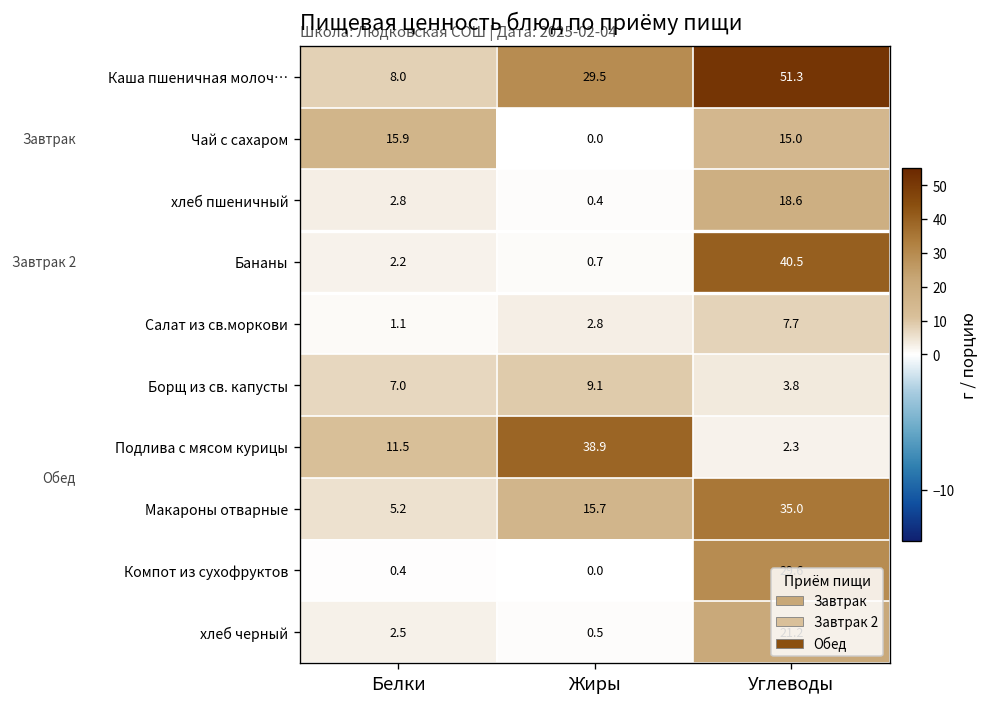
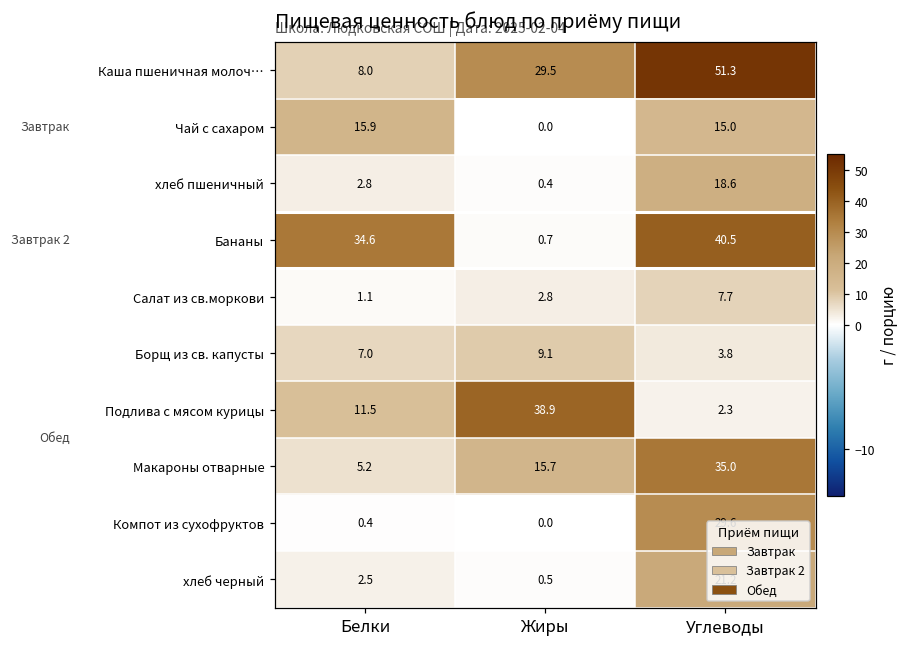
  {
    "Каша пшеничная молоч…": {
      "Белки": 8.0,
      "Жиры": 29.5,
      "Углеводы": 51.3
    },
    "Чай с сахаром": {
      "Белки": 15.9,
      "Жиры": 0.0,
      "Углеводы": 15.0
    },
    "хлеб пшеничный": {
      "Белки": 2.8,
      "Жиры": 0.4,
      "Углеводы": 18.6
    },
    "Бананы": {
-     "Белки": 2.2,
+     "Белки": 34.6,
      "Жиры": 0.7,
      "Углеводы": 40.5
    },
    "Салат из св.моркови": {
      "Белки": 1.1,
      "Жиры": 2.8,
      "Углеводы": 7.7
    },
    "Борщ из св. капусты": {
      "Белки": 7.0,
      "Жиры": 9.1,
      "Углеводы": 3.8
    },
    "Подлива с мясом курицы": {
      "Белки": 11.5,
      "Жиры": 38.9,
      "Углеводы": 2.3
    },
    "Макароны отварные": {
      "Белки": 5.2,
      "Жиры": 15.7,
      "Углеводы": 35.0
    },
    "Компот из сухофруктов": {
      "Белки": 0.4,
      "Жиры": 0.0
    },
    "хлеб черный": {
      "Белки": 2.5,
      "Жиры": 0.5
    }
  }
